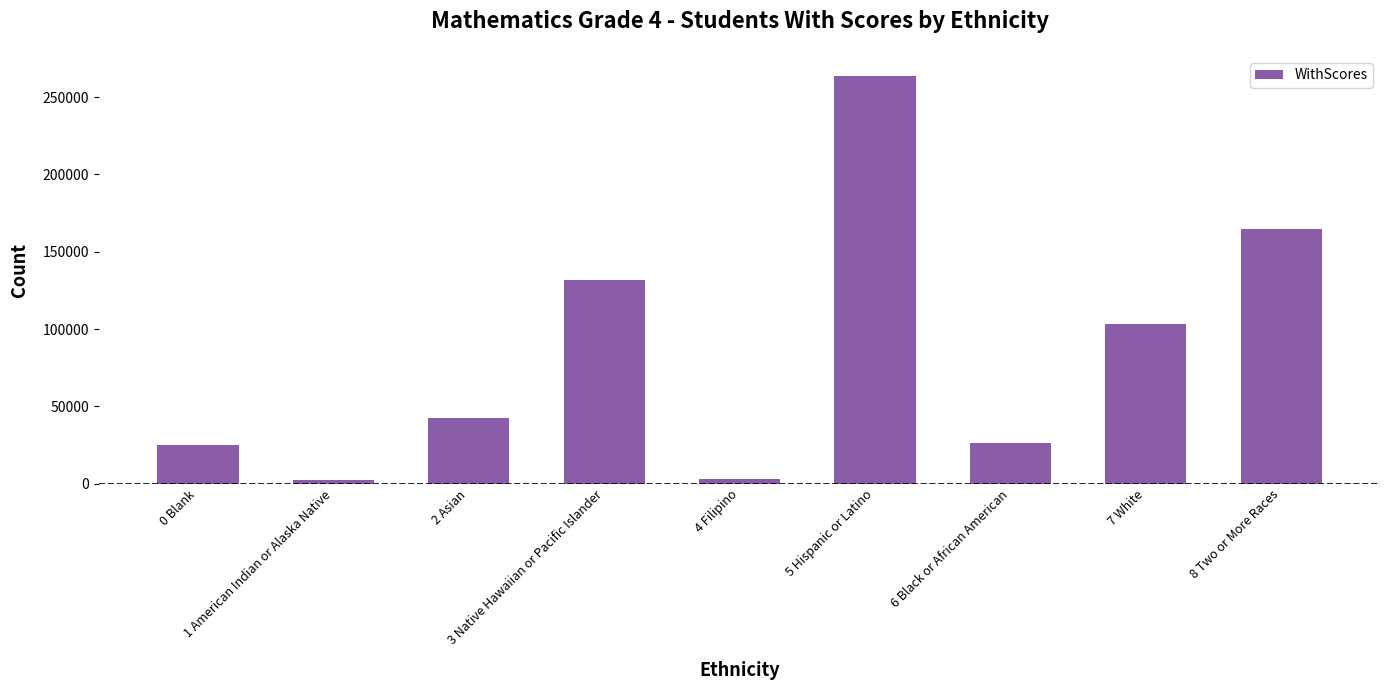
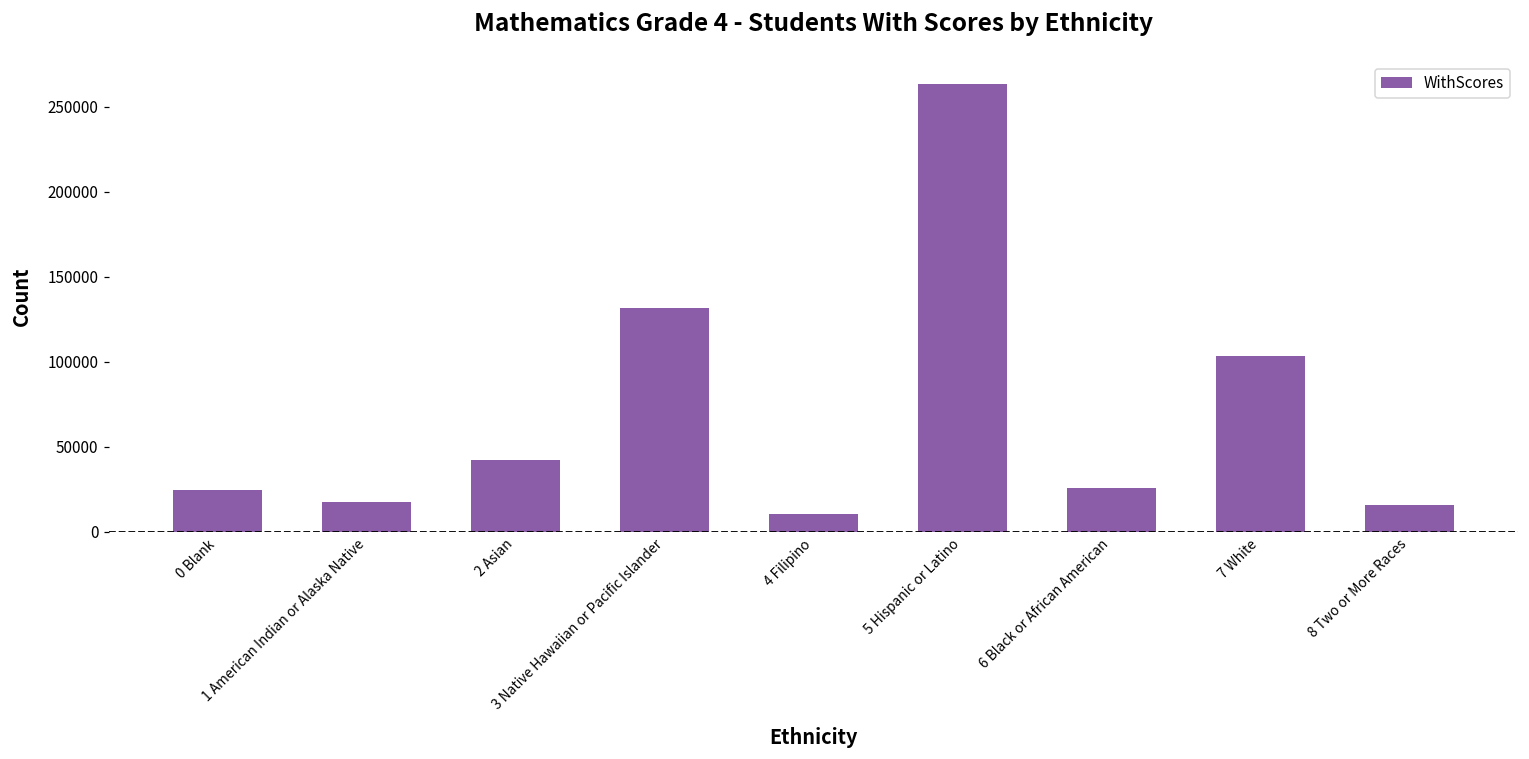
  {
    "0 Blank": 25000,
-   "1 American Indian or Alaska Native": 2000,
+   "1 American Indian or Alaska Native": 18000,
    "2 Asian": 42000,
    "3 Native Hawaiian or Pacific Islander": 132000,
-   "4 Filipino": 3000,
+   "4 Filipino": 11000,
    "5 Hispanic or Latino": 264000,
    "6 Black or African American": 26000,
    "7 White": 104000,
-   "8 Two or More Races": 165000
+   "8 Two or More Races": 16000
  }
